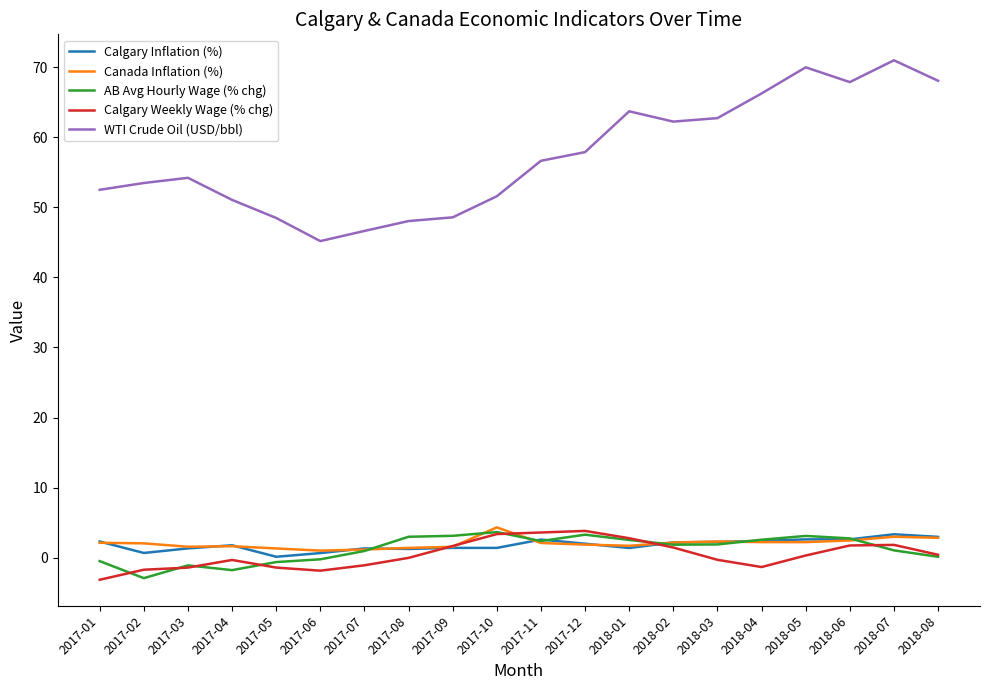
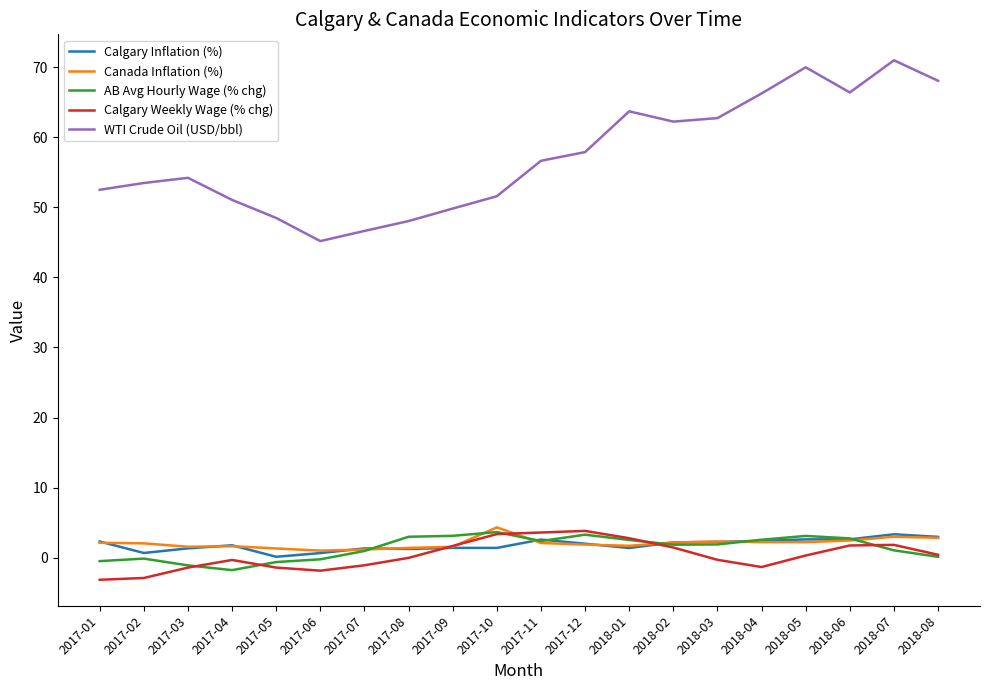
  {
    "Calgary Inflation (%)": {
      "2017-02": 1,
      "2017-05": 0,
      "2017-10": 1,
      "2018-05": 3
    },
    "Canada Inflation (%)": {
      "2017-02": 2,
      "2017-05": 1,
      "2017-10": 4,
      "2018-05": 2
    },
    "AB Avg Hourly Wage (% chg)": {
      "2017-01": 0,
-     "2017-02": -3,
+     "2017-02": 0,
      "2017-04": -2,
      "2017-05": -1,
      "2017-06": 0,
      "2017-08": 3,
      "2017-09": 3,
      "2017-12": 3,
      "2018-05": 3,
      "2018-07": 1
    },
    "Calgary Weekly Wage (% chg)": {
      "2017-01": -3,
-     "2017-02": -2,
+     "2017-02": -3,
      "2017-04": 0,
      "2017-05": -1,
      "2017-06": -2,
      "2017-07": -1,
      "2017-08": 0,
      "2017-11": 4,
      "2017-12": 4,
      "2018-02": 1,
      "2018-03": 0,
      "2018-04": -1,
      "2018-05": 0,
      "2018-06": 2,
      "2018-07": 2
    },
    "WTI Crude Oil (USD/bbl)": {
      "2017-01": 53,
      "2017-02": 53,
      "2017-03": 54,
      "2017-04": 51,
      "2017-05": 48,
      "2017-06": 45,
      "2017-07": 47,
      "2017-08": 48,
-     "2017-09": 49,
+     "2017-09": 50,
      "2017-10": 52,
      "2017-11": 57,
      "2017-12": 58,
      "2018-01": 64,
      "2018-02": 62,
      "2018-03": 63,
      "2018-04": 66,
      "2018-05": 70,
-     "2018-06": 68,
+     "2018-06": 66,
      "2018-07": 71,
      "2018-08": 68
    }
  }
